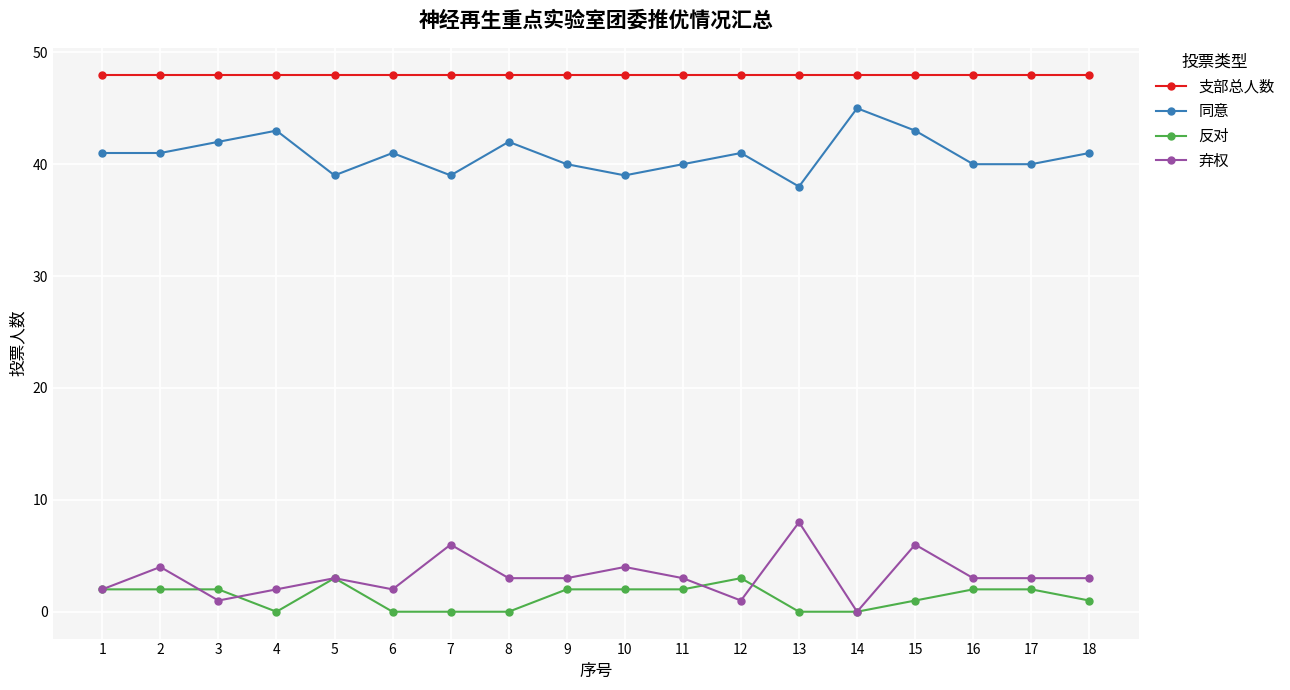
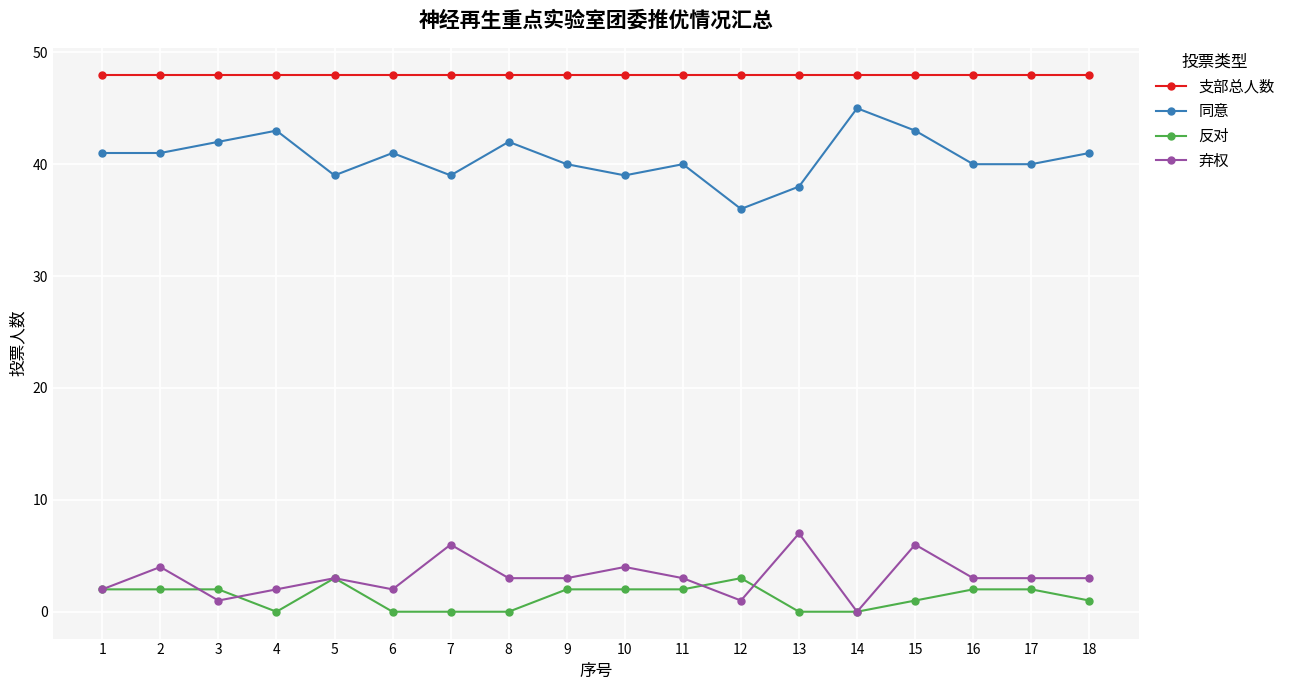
  {
    "支部总人数": {
      "1": 48,
      "2": 48,
      "3": 48,
      "4": 48,
      "5": 48,
      "6": 48,
      "7": 48,
      "8": 48,
      "9": 48,
      "10": 48,
      "11": 48,
      "12": 48,
      "13": 48,
      "14": 48,
      "15": 48,
      "16": 48,
      "17": 48,
      "18": 48
    },
    "同意": {
      "1": 41,
      "2": 41,
      "3": 42,
      "4": 43,
      "5": 39,
      "6": 41,
      "7": 39,
      "8": 42,
      "9": 40,
      "10": 39,
      "11": 40,
-     "12": 41,
+     "12": 36,
      "13": 38,
      "14": 45,
      "15": 43,
      "16": 40,
      "17": 40,
      "18": 41
    },
    "反对": {
      "2": 2,
      "3": 2,
      "4": 0,
      "6": 0,
      "7": 0,
      "8": 0,
      "9": 2,
      "10": 2,
      "11": 2,
      "12": 3,
      "13": 0,
      "15": 1,
      "16": 2,
      "17": 2,
      "18": 1
    },
    "弃权": {
      "2": 4,
      "3": 1,
      "4": 2,
      "6": 2,
      "7": 6,
      "8": 3,
      "9": 3,
      "10": 4,
      "11": 3,
      "12": 1,
-     "13": 8,
+     "13": 7,
      "15": 6,
      "16": 3,
      "17": 3,
      "18": 3
    }
  }
